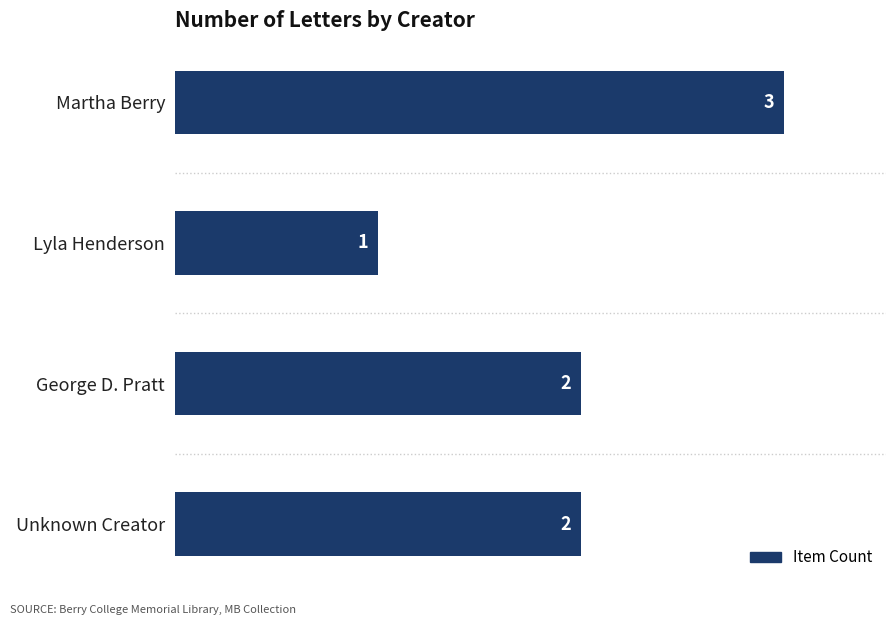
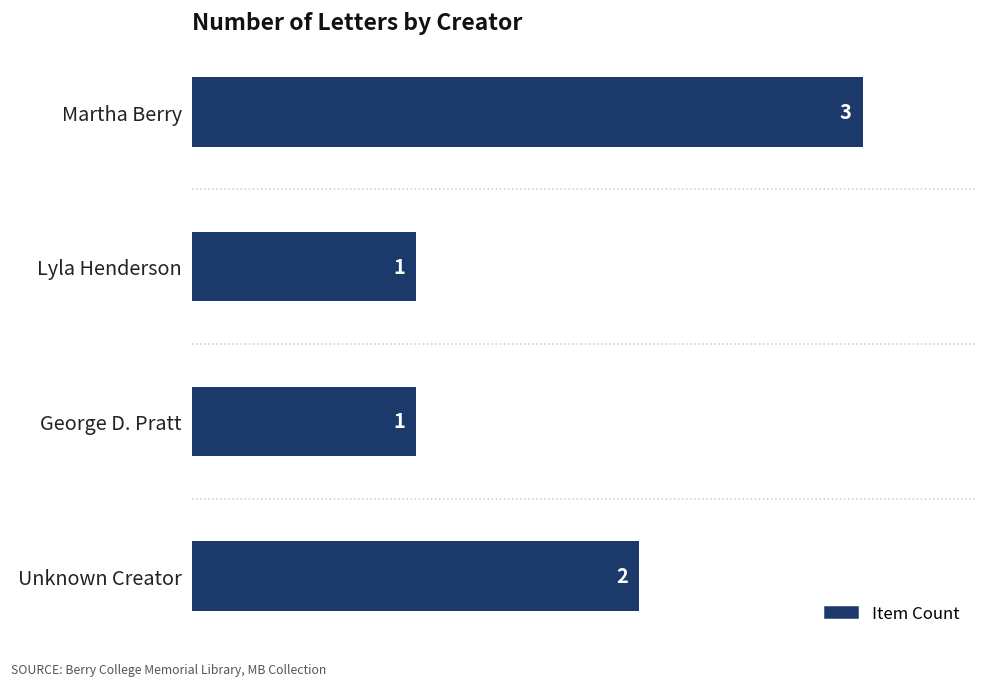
  {
    "Martha Berry": 3,
    "Lyla Henderson": 1,
-   "George D. Pratt": 2,
+   "George D. Pratt": 1,
    "Unknown Creator": 2
  }
